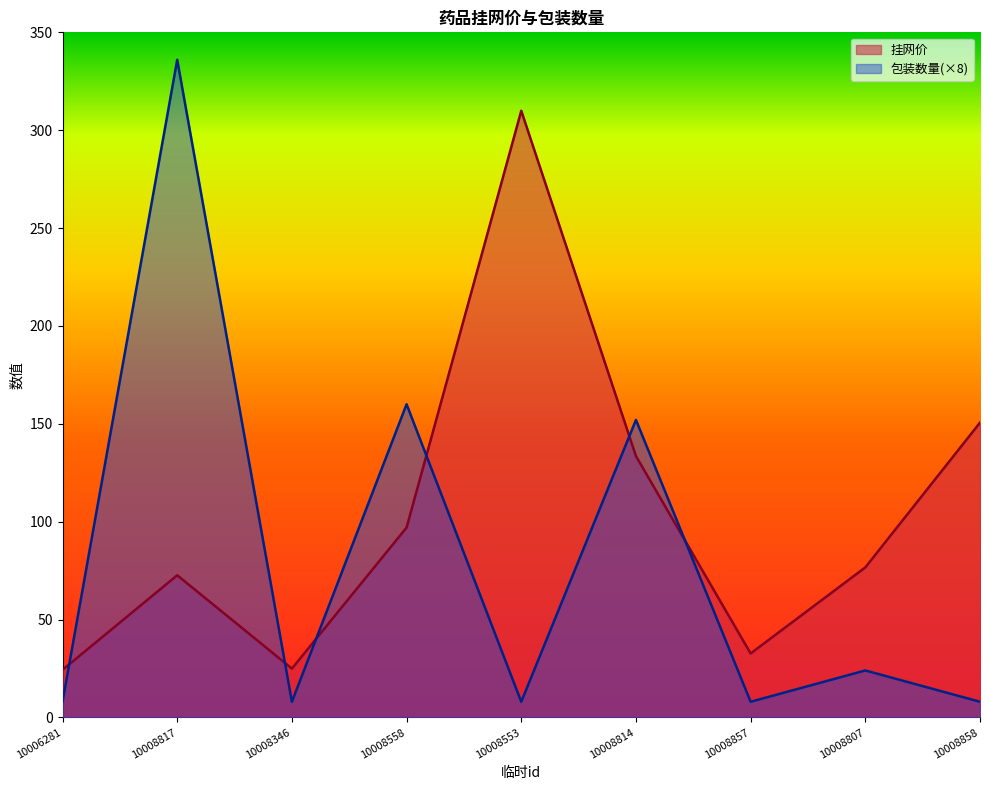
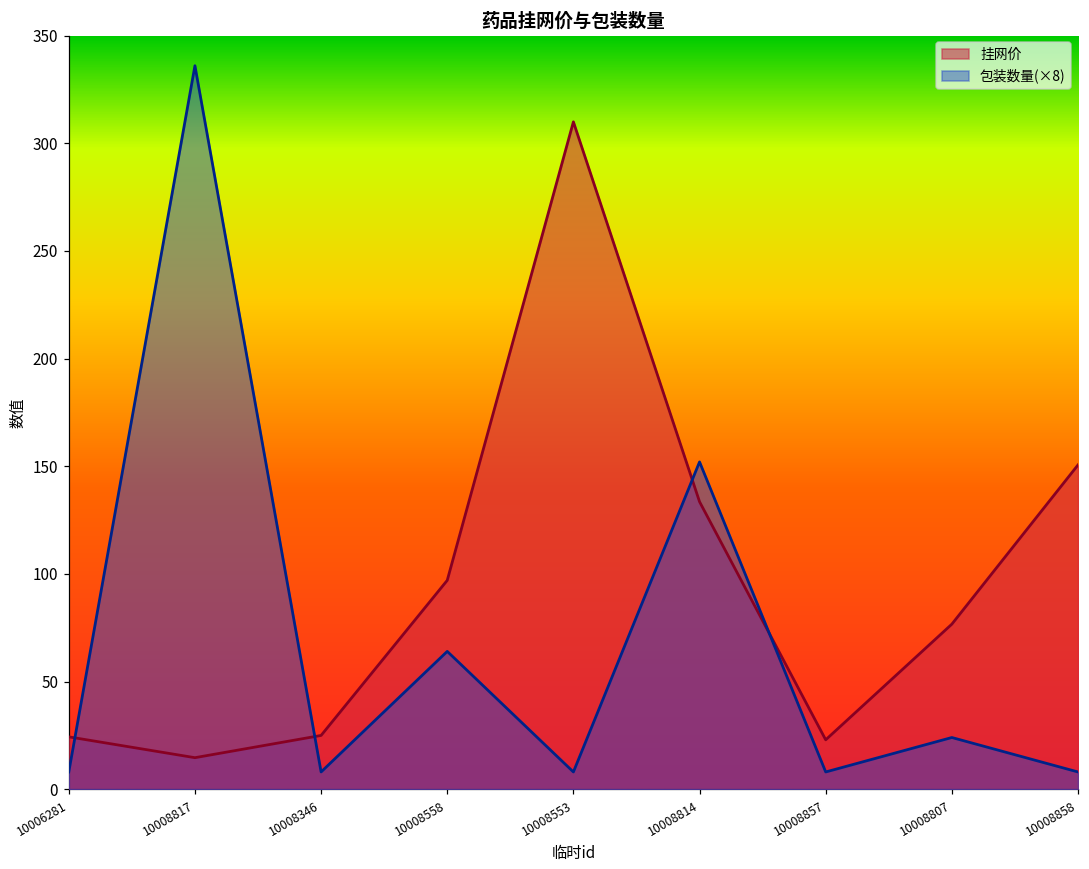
  {
    "挂网价": {
      "10006281": 24,
-     "10008817": 73,
+     "10008817": 15,
      "10008346": 25,
      "10008558": 97,
      "10008553": 310,
      "10008814": 134,
-     "10008857": 33,
+     "10008857": 23,
      "10008807": 77,
      "10008858": 151
    },
    "包装数量(×8)": {
      "10006281": 8,
      "10008817": 336,
      "10008346": 8,
-     "10008558": 160,
+     "10008558": 64,
      "10008553": 8,
      "10008814": 152,
      "10008857": 8,
      "10008807": 24,
      "10008858": 8
    }
  }
